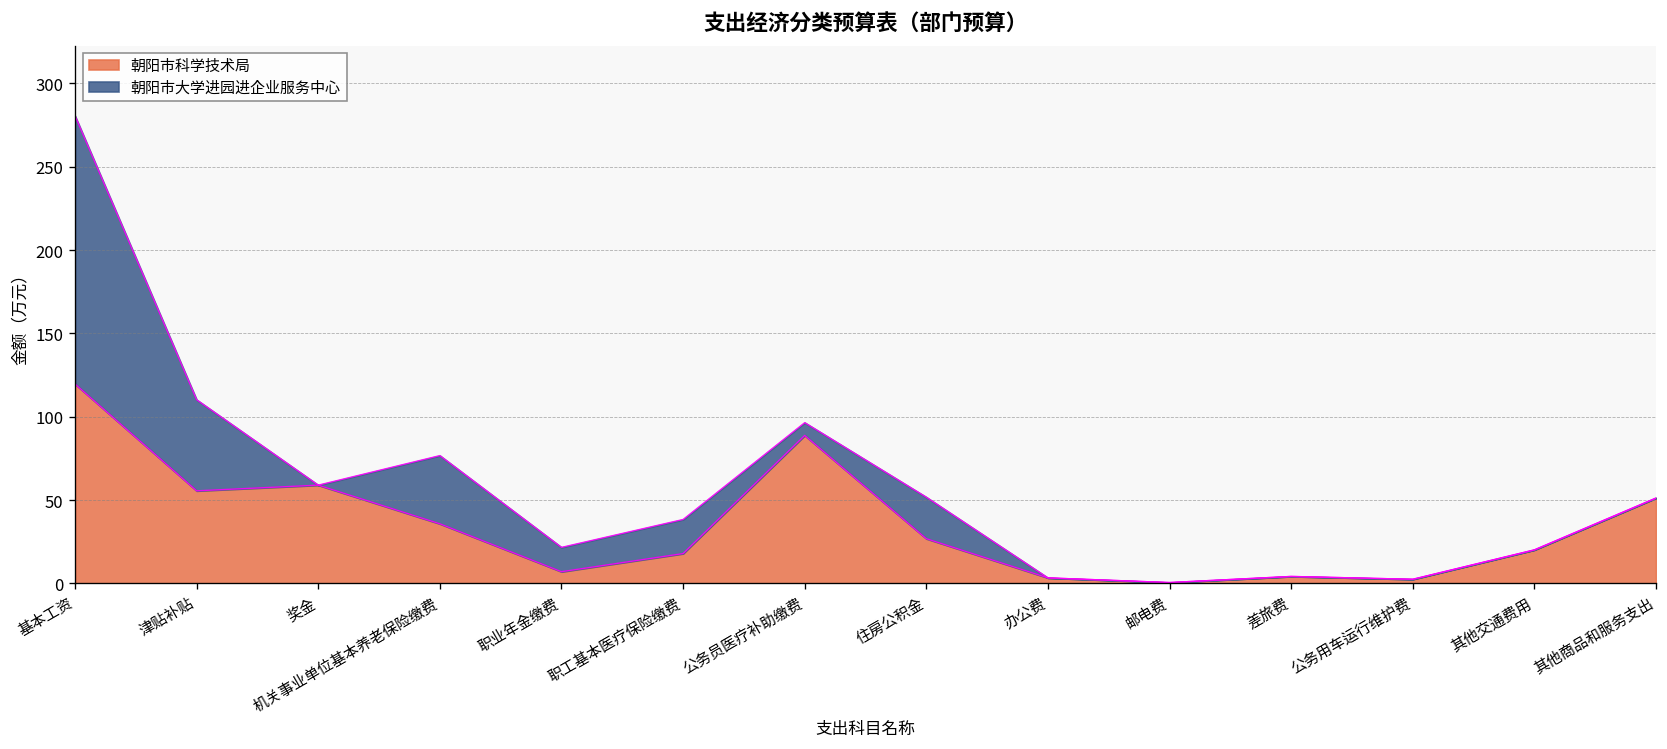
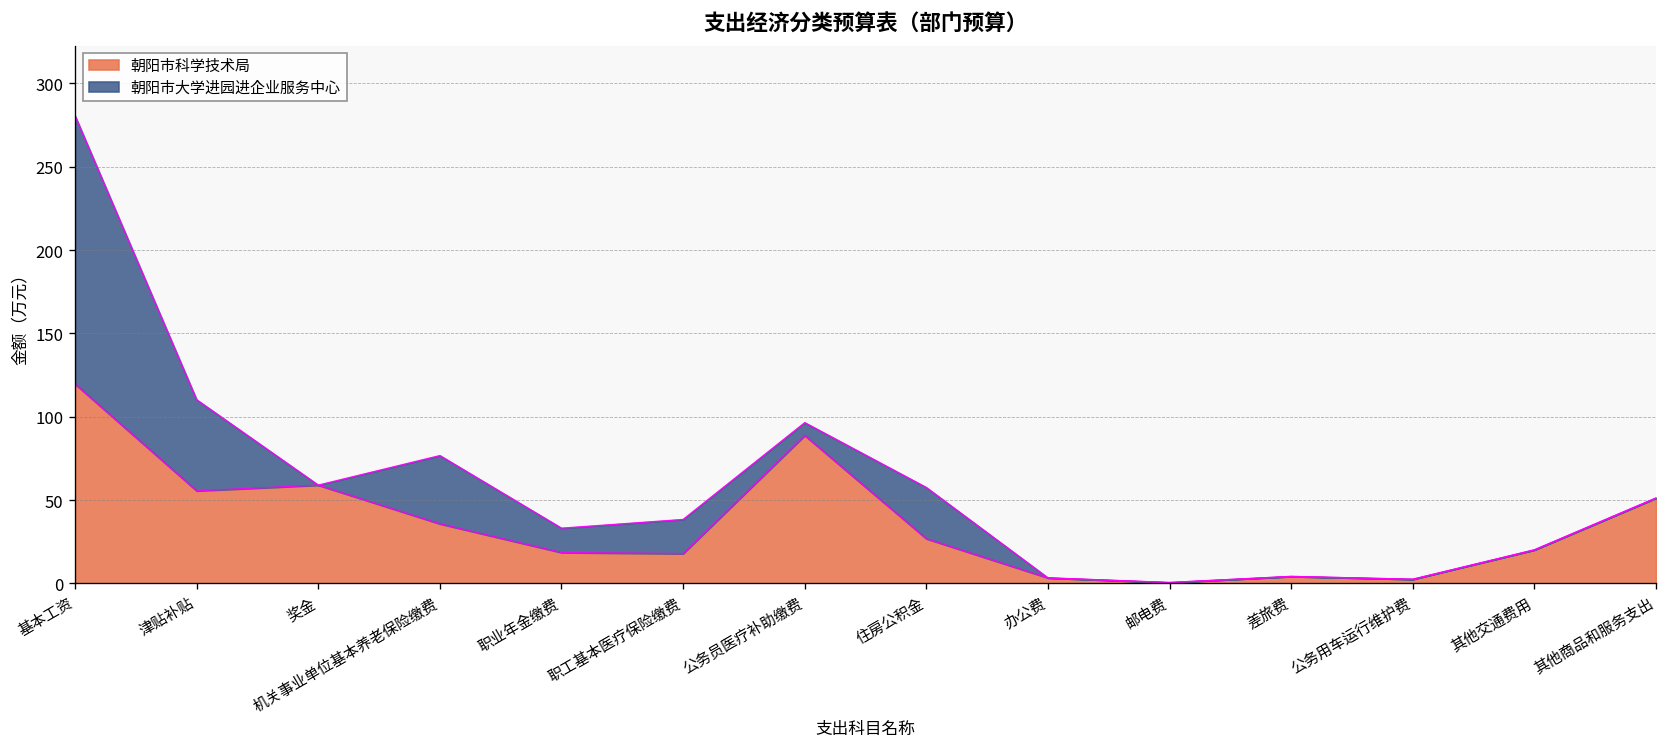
  {
    "朝阳市科学技术局": {
      "基本工资": 120,
      "津贴补贴": 56,
      "机关事业单位基本养老保险缴费": 36,
-     "职业年金缴费": 7,
+     "职业年金缴费": 19,
      "职工基本医疗保险缴费": 18,
      "公务员医疗补助缴费": 89,
      "住房公积金": 27
    },
    "朝阳市大学进园进企业服务中心": {
      "基本工资": 161,
      "津贴补贴": 55,
      "机关事业单位基本养老保险缴费": 41,
      "职业年金缴费": 15,
      "职工基本医疗保险缴费": 20,
      "公务员医疗补助缴费": 8,
-     "住房公积金": 25
+     "住房公积金": 31
    }
  }
